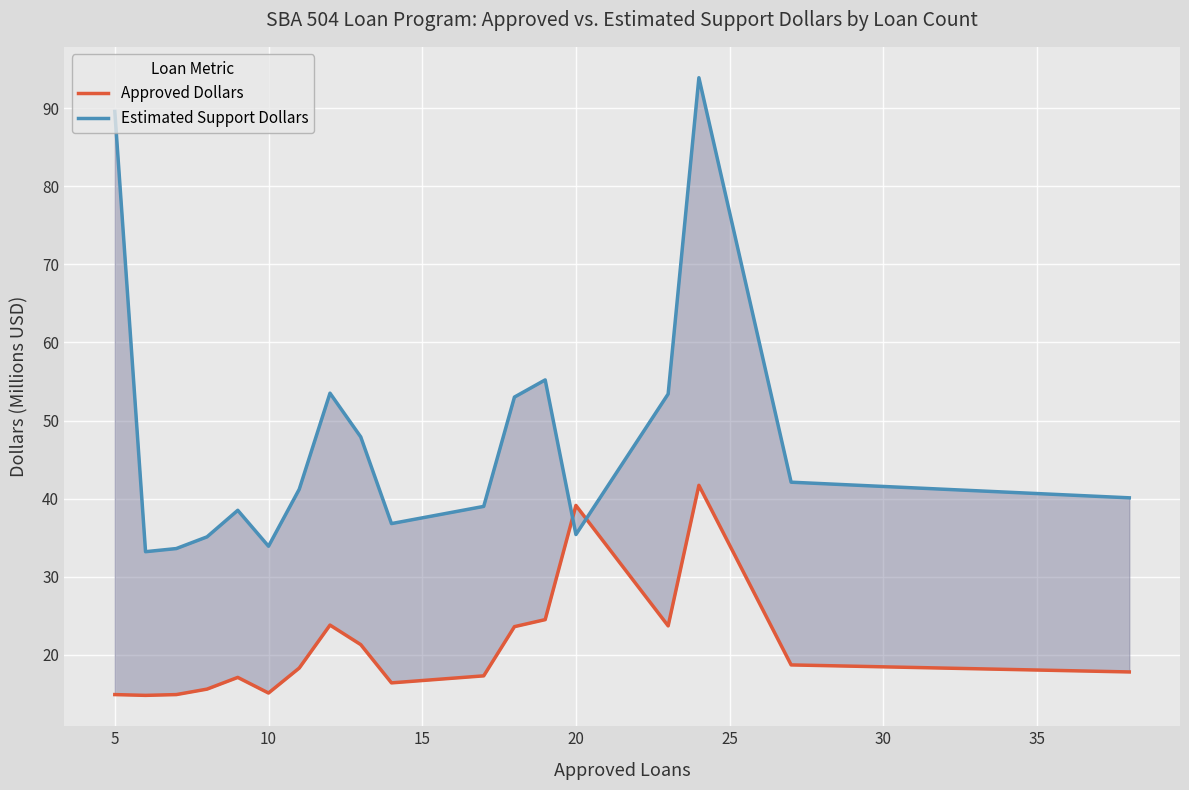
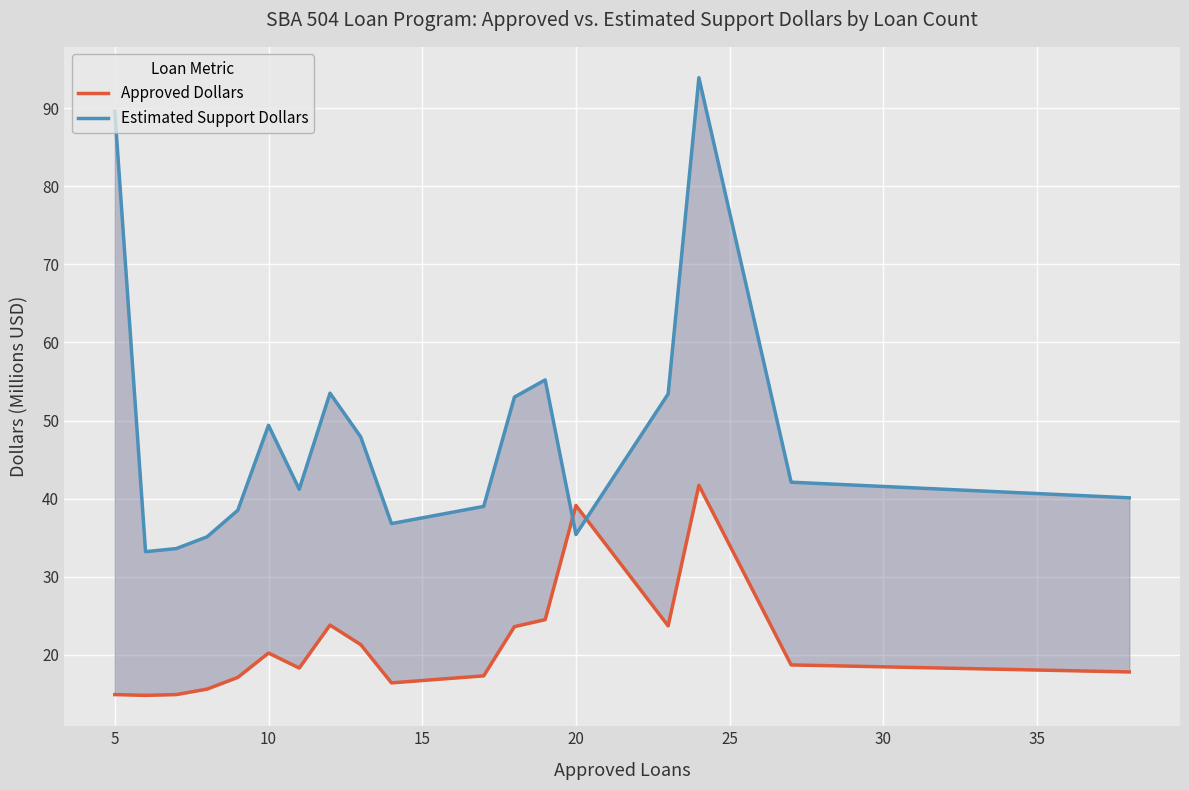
  {
    "Approved Dollars": {
      "5": 15,
-     "10": 15
+     "10": 20
    },
    "Estimated Support Dollars": {
-     "10": 34,
+     "10": 49,
      "20": 35
    }
  }
